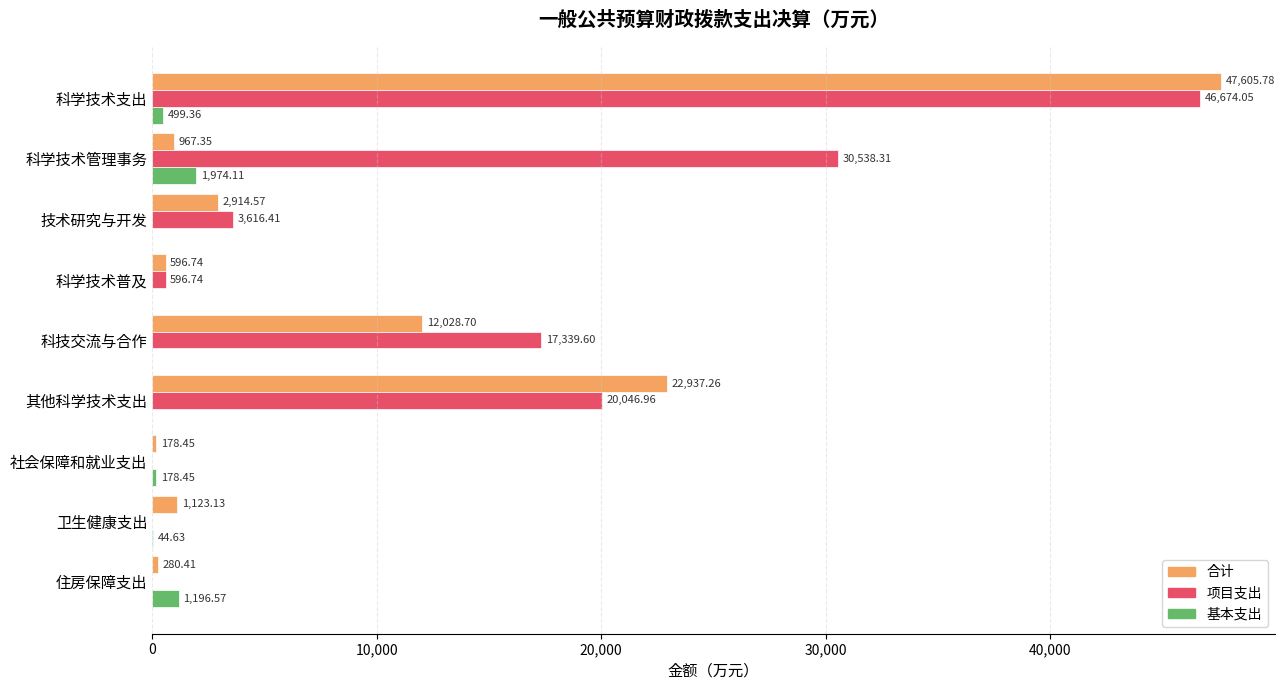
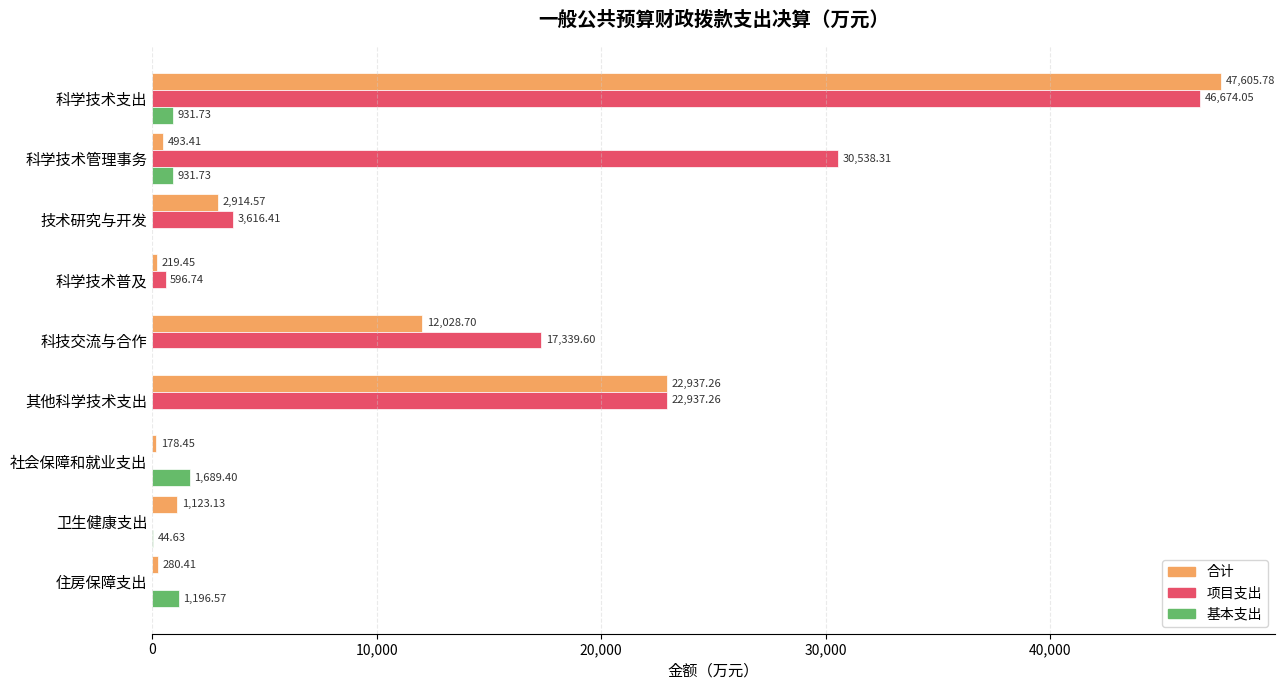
  {
    "合计": {
      "科学技术支出": "47,605.78",
-     "科学技术管理事务": "967.35",
+     "科学技术管理事务": "493.41",
      "技术研究与开发": "2,914.57",
-     "科学技术普及": "596.74",
+     "科学技术普及": "219.45",
      "科技交流与合作": "12,028.70",
      "其他科学技术支出": "22,937.26",
      "社会保障和就业支出": "178.45",
      "卫生健康支出": "1,123.13",
      "住房保障支出": "280.41"
    },
    "项目支出": {
      "科学技术支出": "46,674.05",
      "科学技术管理事务": "30,538.31",
      "技术研究与开发": "3,616.41",
      "科学技术普及": "596.74",
      "科技交流与合作": "17,339.60",
-     "其他科学技术支出": "20,046.96"
+     "其他科学技术支出": "22,937.26"
    },
    "基本支出": {
-     "科学技术支出": "499.36",
-     "科学技术管理事务": "1,974.11",
-     "社会保障和就业支出": "178.45",
+     "科学技术支出": "931.73",
+     "科学技术管理事务": "931.73",
+     "社会保障和就业支出": "1,689.40",
      "卫生健康支出": "44.63",
      "住房保障支出": "1,196.57"
    }
  }
